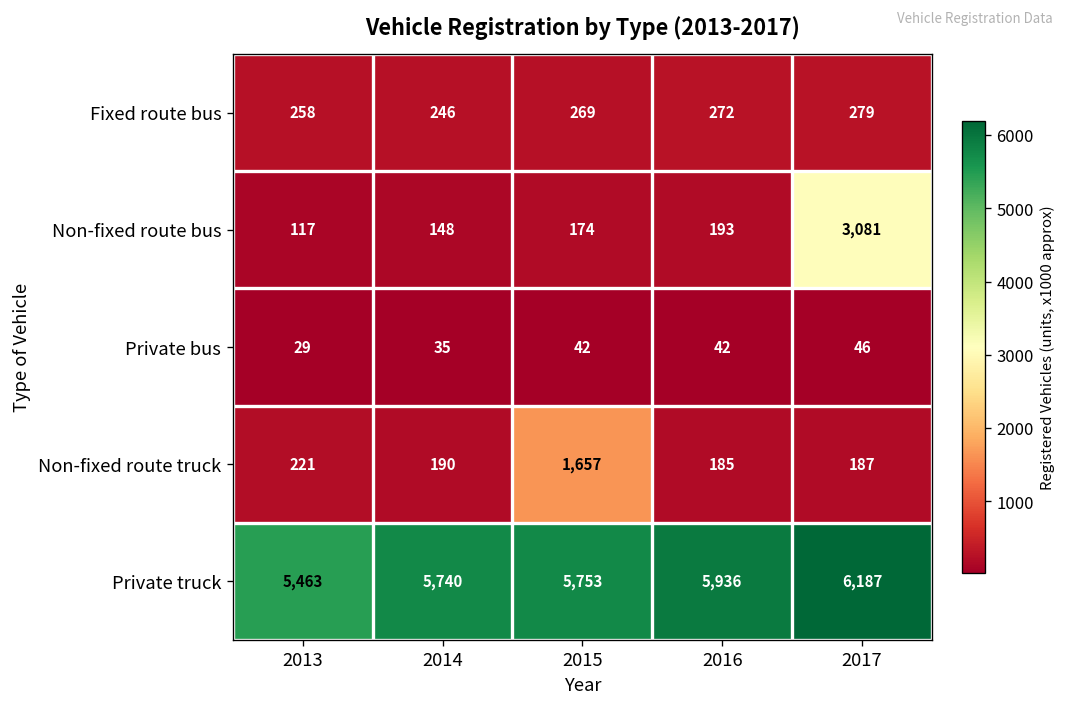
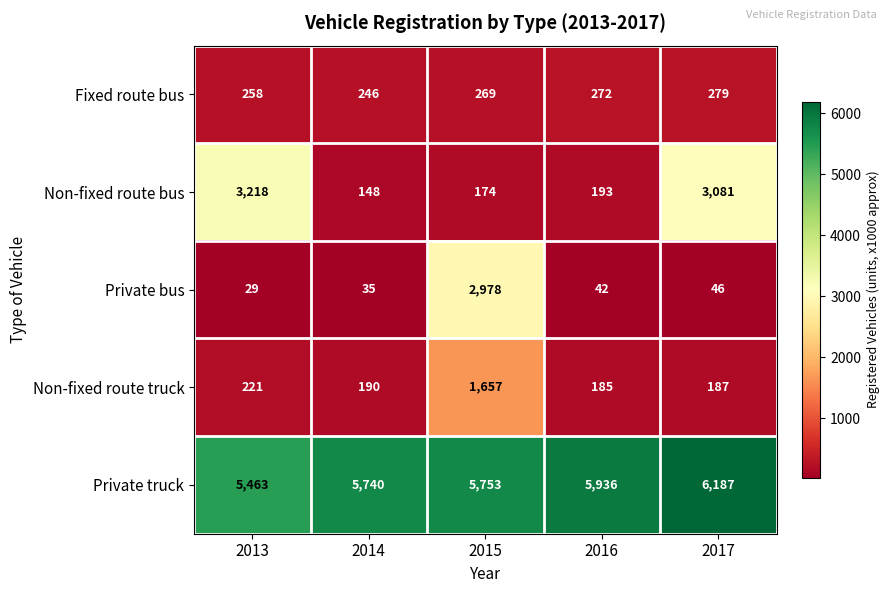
  {
    "Fixed route bus": {
      "2013": "258",
      "2014": "246",
      "2015": "269",
      "2016": "272",
      "2017": "279"
    },
    "Non-fixed route bus": {
-     "2013": "117",
+     "2013": "3,218",
      "2014": "148",
      "2015": "174",
      "2016": "193",
      "2017": "3,081"
    },
    "Private bus": {
      "2013": "29",
      "2014": "35",
-     "2015": "42",
+     "2015": "2,978",
      "2016": "42",
      "2017": "46"
    },
    "Non-fixed route truck": {
      "2013": "221",
      "2014": "190",
      "2015": "1,657",
      "2016": "185",
      "2017": "187"
    },
    "Private truck": {
      "2013": "5,463",
      "2014": "5,740",
      "2015": "5,753",
      "2016": "5,936",
      "2017": "6,187"
    }
  }
